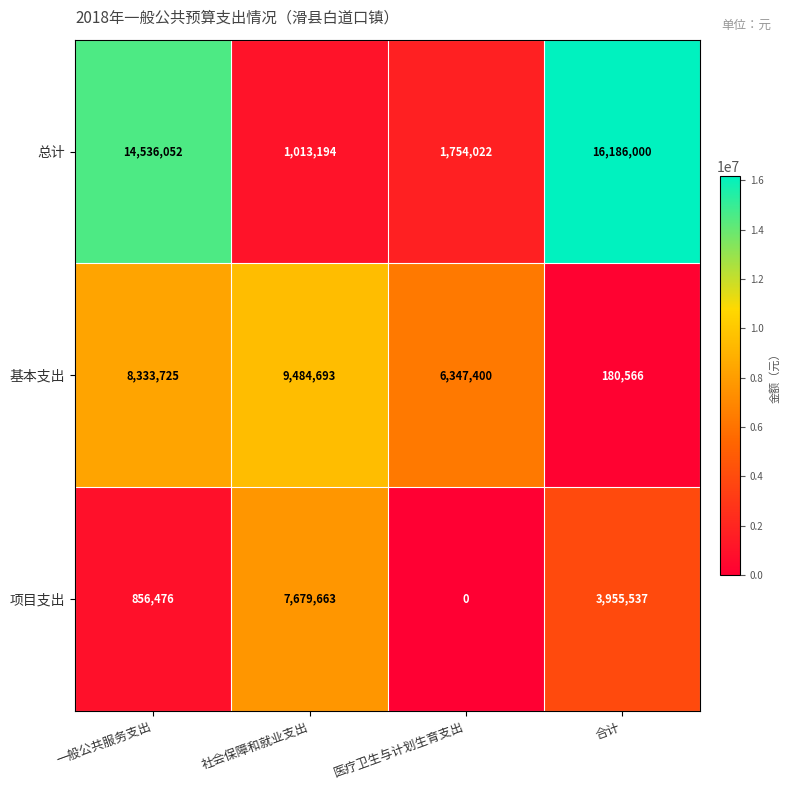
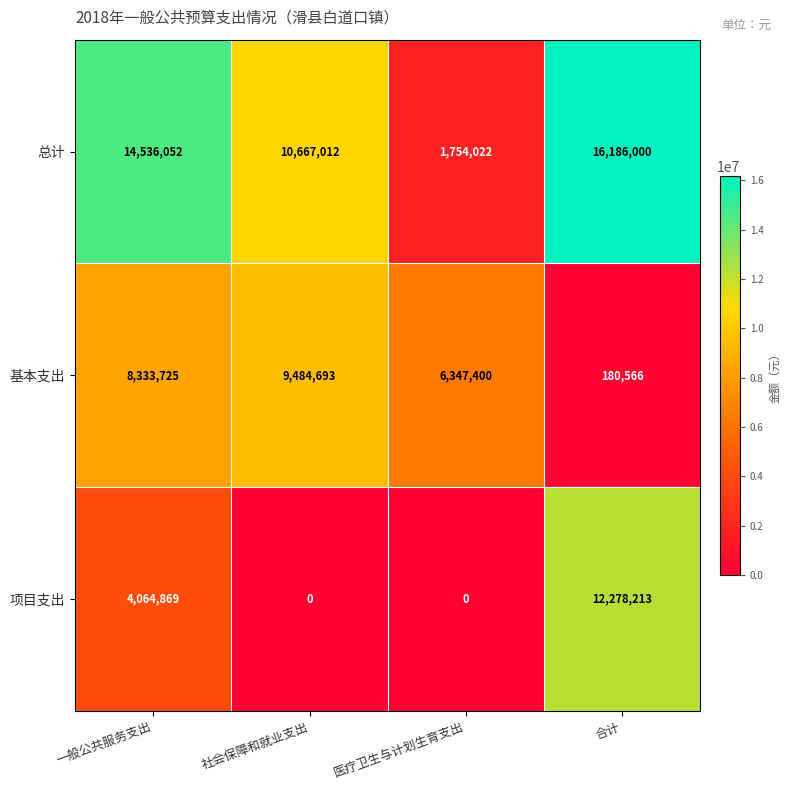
  {
    "总计": {
      "一般公共服务支出": "14,536,052",
-     "社会保障和就业支出": "1,013,194",
+     "社会保障和就业支出": "10,667,012",
      "医疗卫生与计划生育支出": "1,754,022",
      "合计": "16,186,000"
    },
    "基本支出": {
      "一般公共服务支出": "8,333,725",
      "社会保障和就业支出": "9,484,693",
      "医疗卫生与计划生育支出": "6,347,400",
      "合计": "180,566"
    },
    "项目支出": {
-     "一般公共服务支出": "856,476",
-     "社会保障和就业支出": "7,679,663",
+     "一般公共服务支出": "4,064,869",
+     "社会保障和就业支出": "0",
      "医疗卫生与计划生育支出": "0",
-     "合计": "3,955,537"
+     "合计": "12,278,213"
    }
  }
